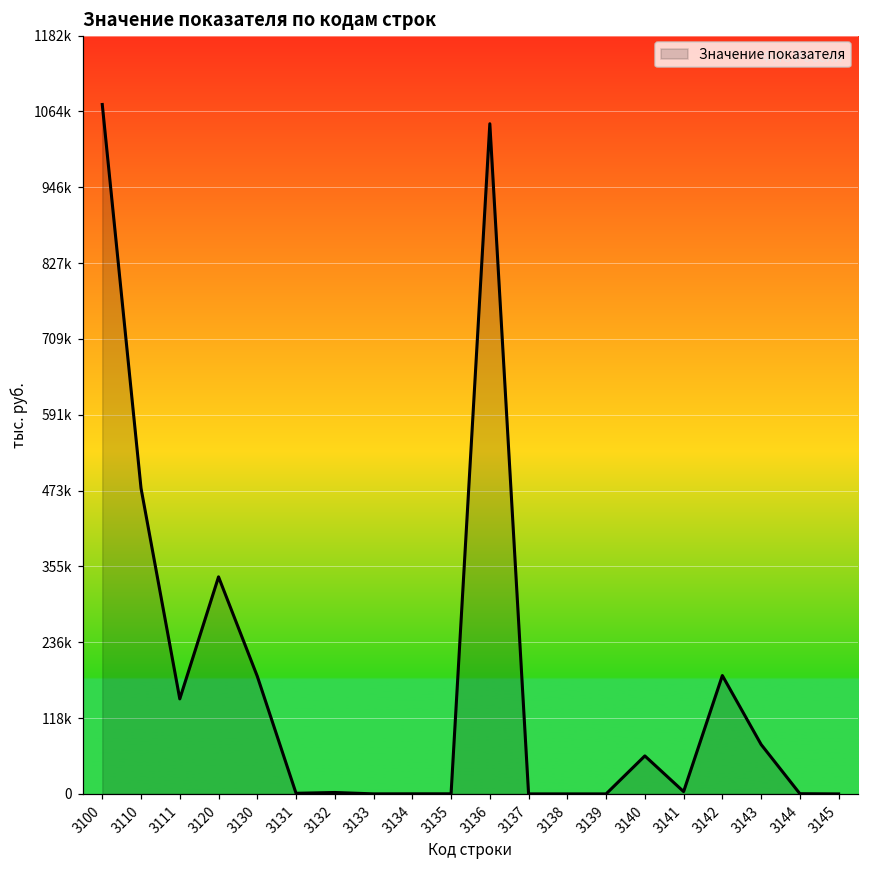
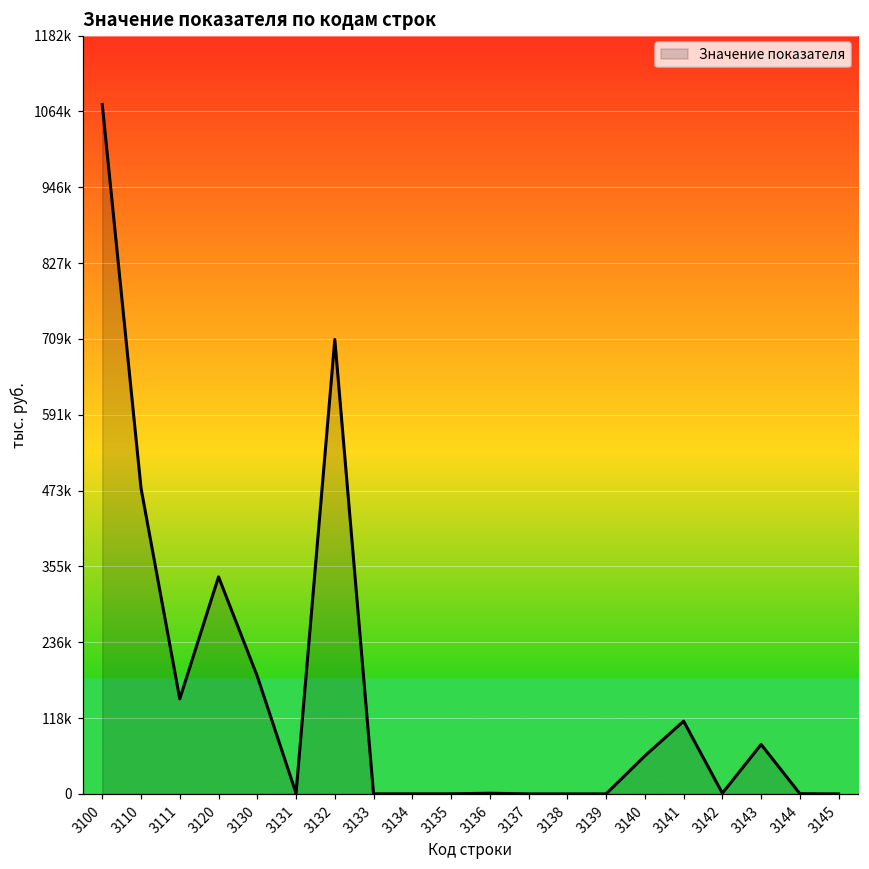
  {
    "3100": 1070000,
    "3110": 480000,
    "3111": 150000,
    "3120": 340000,
    "3130": 180000,
    "3131": 0,
-   "3132": 0,
+   "3132": 710000,
    "3133": 0,
    "3134": 0,
    "3135": 0,
-   "3136": 1040000,
+   "3136": 0,
    "3137": 0,
    "3138": 0,
    "3139": 0,
    "3140": 60000,
-   "3141": 0,
-   "3142": 180000,
+   "3141": 110000,
+   "3142": 0,
    "3143": 80000,
    "3144": 0,
    "3145": 0
  }
